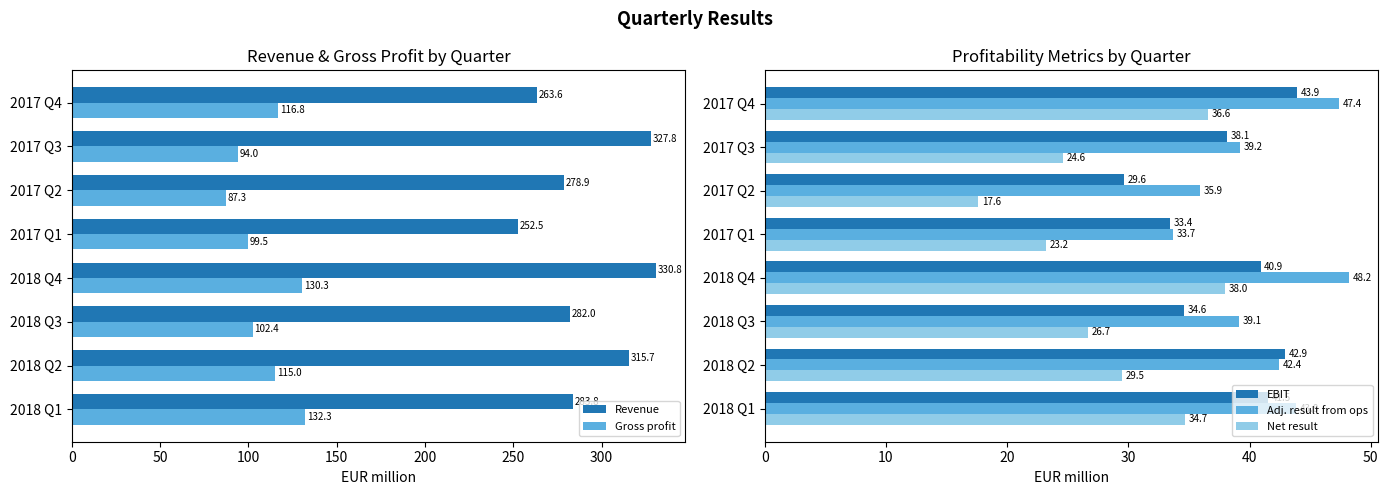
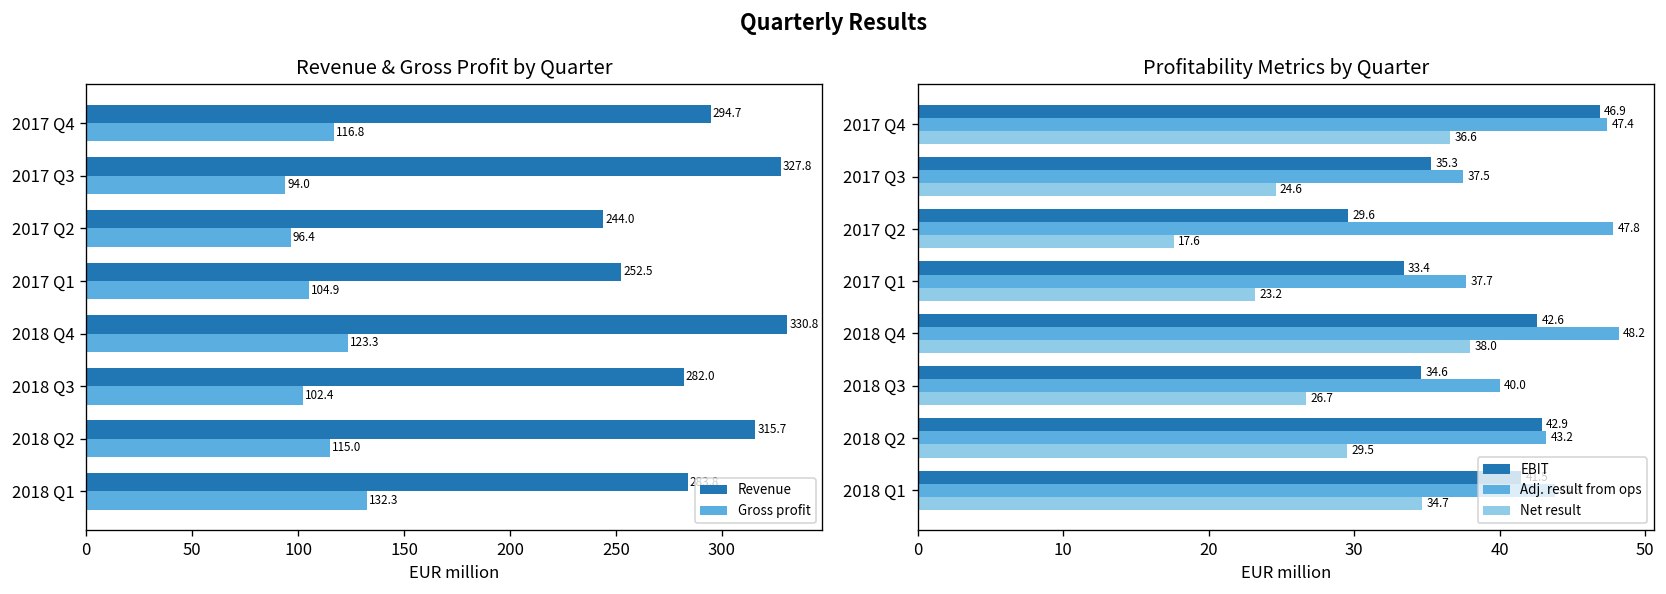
  {
    "Revenue & Gross Profit by Quarter": {
      "Revenue": {
-       "2017 Q4": 263.6,
+       "2017 Q4": 294.7,
        "2017 Q3": 327.8,
-       "2017 Q2": 278.9,
+       "2017 Q2": 244.0,
        "2017 Q1": 252.5,
        "2018 Q4": 330.8,
        "2018 Q3": 282.0,
        "2018 Q2": 315.7
      },
      "Gross profit": {
        "2017 Q4": 116.8,
        "2017 Q3": 94.0,
-       "2017 Q2": 87.3,
-       "2017 Q1": 99.5,
-       "2018 Q4": 130.3,
+       "2017 Q2": 96.4,
+       "2017 Q1": 104.9,
+       "2018 Q4": 123.3,
        "2018 Q3": 102.4,
        "2018 Q2": 115.0,
        "2018 Q1": 132.3
      }
    },
    "Profitability Metrics by Quarter": {
      "EBIT": {
-       "2017 Q4": 43.9,
-       "2017 Q3": 38.1,
+       "2017 Q4": 46.9,
+       "2017 Q3": 35.3,
        "2017 Q2": 29.6,
        "2017 Q1": 33.4,
-       "2018 Q4": 40.9,
+       "2018 Q4": 42.6,
        "2018 Q3": 34.6,
        "2018 Q2": 42.9
      },
      "Adj. result from ops": {
        "2017 Q4": 47.4,
-       "2017 Q3": 39.2,
-       "2017 Q2": 35.9,
-       "2017 Q1": 33.7,
+       "2017 Q3": 37.5,
+       "2017 Q2": 47.8,
+       "2017 Q1": 37.7,
        "2018 Q4": 48.2,
-       "2018 Q3": 39.1,
-       "2018 Q2": 42.4
+       "2018 Q3": 40.0,
+       "2018 Q2": 43.2
      },
      "Net result": {
        "2017 Q4": 36.6,
        "2017 Q3": 24.6,
        "2017 Q2": 17.6,
        "2017 Q1": 23.2,
        "2018 Q4": 38.0,
        "2018 Q3": 26.7,
        "2018 Q2": 29.5,
        "2018 Q1": 34.7
      }
    }
  }
